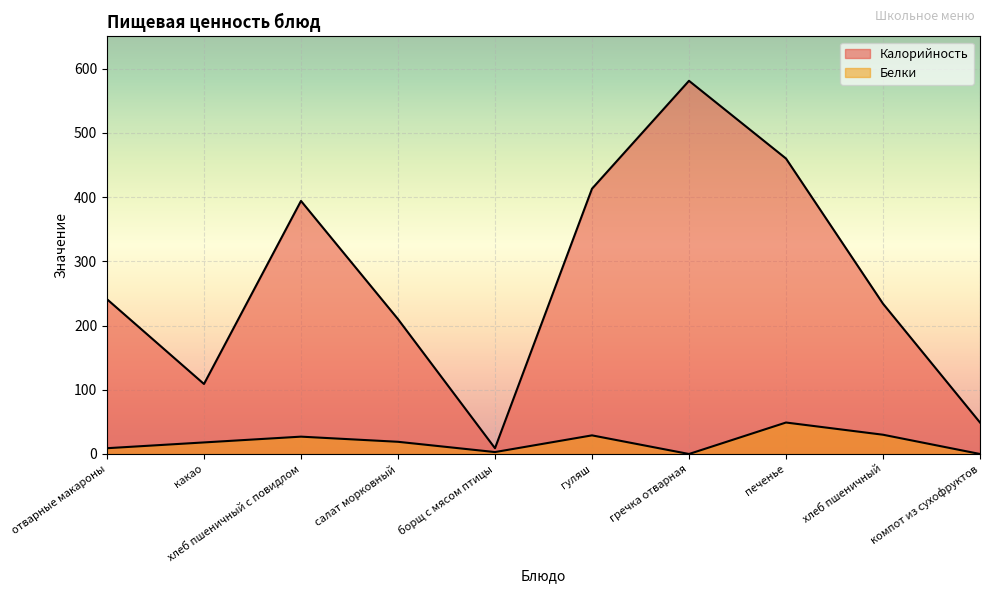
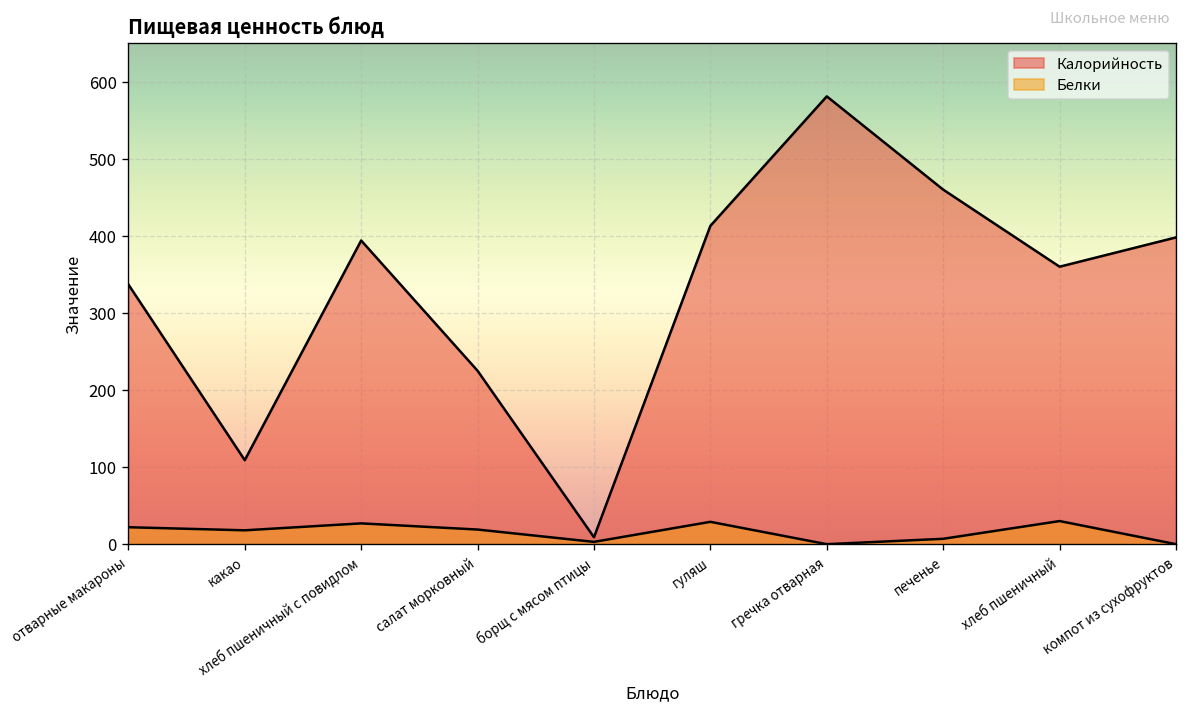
  {
    "Калорийность": {
-     "отварные макароны": 240,
+     "отварные макароны": 340,
      "какао": 110,
      "хлеб пшеничный с повидлом": 390,
-     "салат морковный": 210,
+     "салат морковный": 230,
      "борщ с мясом птицы": 10,
      "гуляш": 410,
      "гречка отварная": 580,
      "печенье": 460,
-     "хлеб пшеничный": 230,
-     "компот из сухофруктов": 50
+     "хлеб пшеничный": 360,
+     "компот из сухофруктов": 400
    },
    "Белки": {
-     "отварные макароны": 10,
+     "отварные макароны": 20,
      "какао": 20,
      "хлеб пшеничный с повидлом": 30,
      "салат морковный": 20,
      "борщ с мясом птицы": 0,
      "гуляш": 30,
      "гречка отварная": 0,
-     "печенье": 50,
+     "печенье": 10,
      "хлеб пшеничный": 30,
      "компот из сухофруктов": 0
    }
  }
